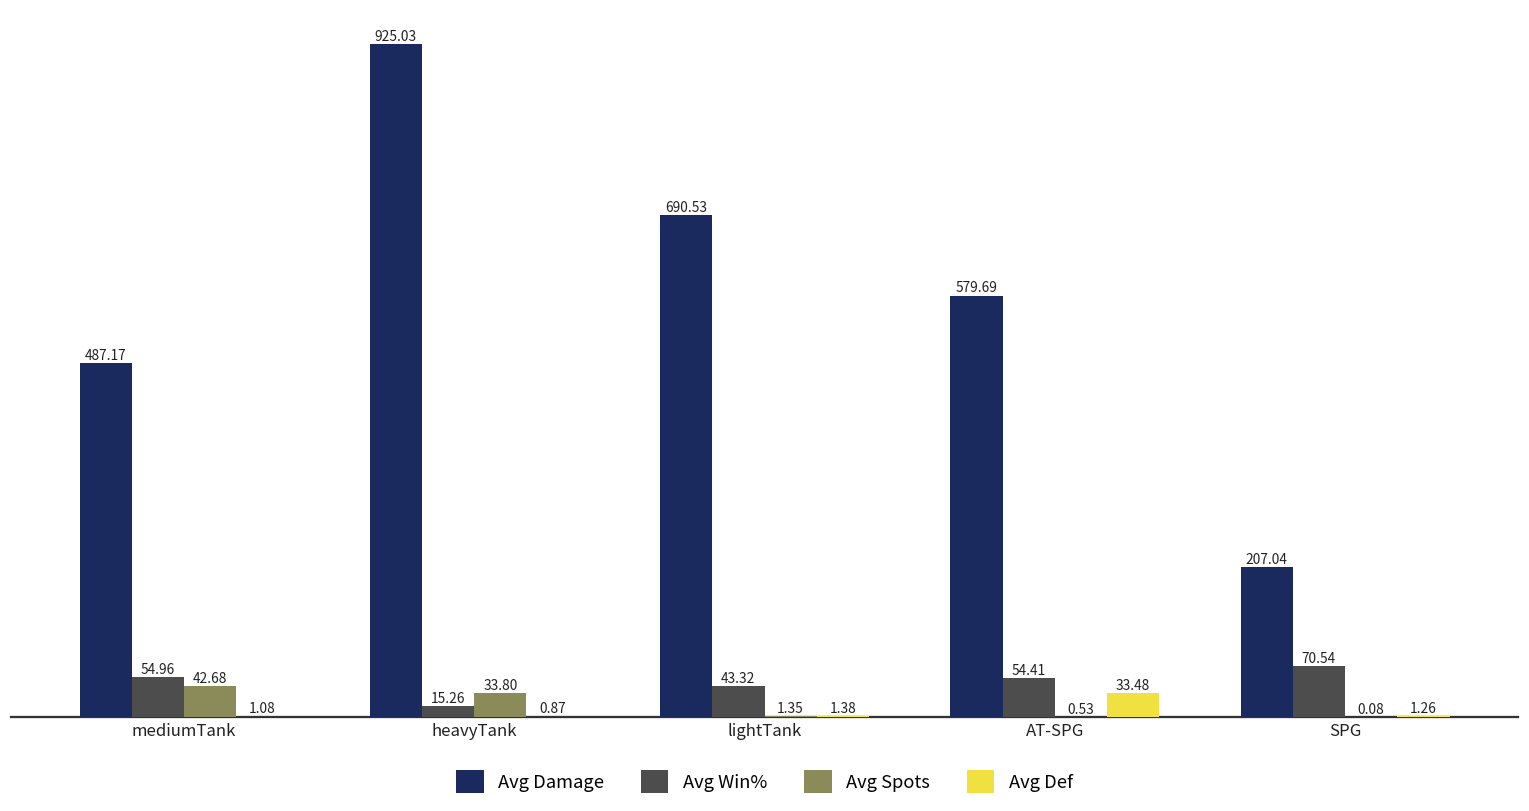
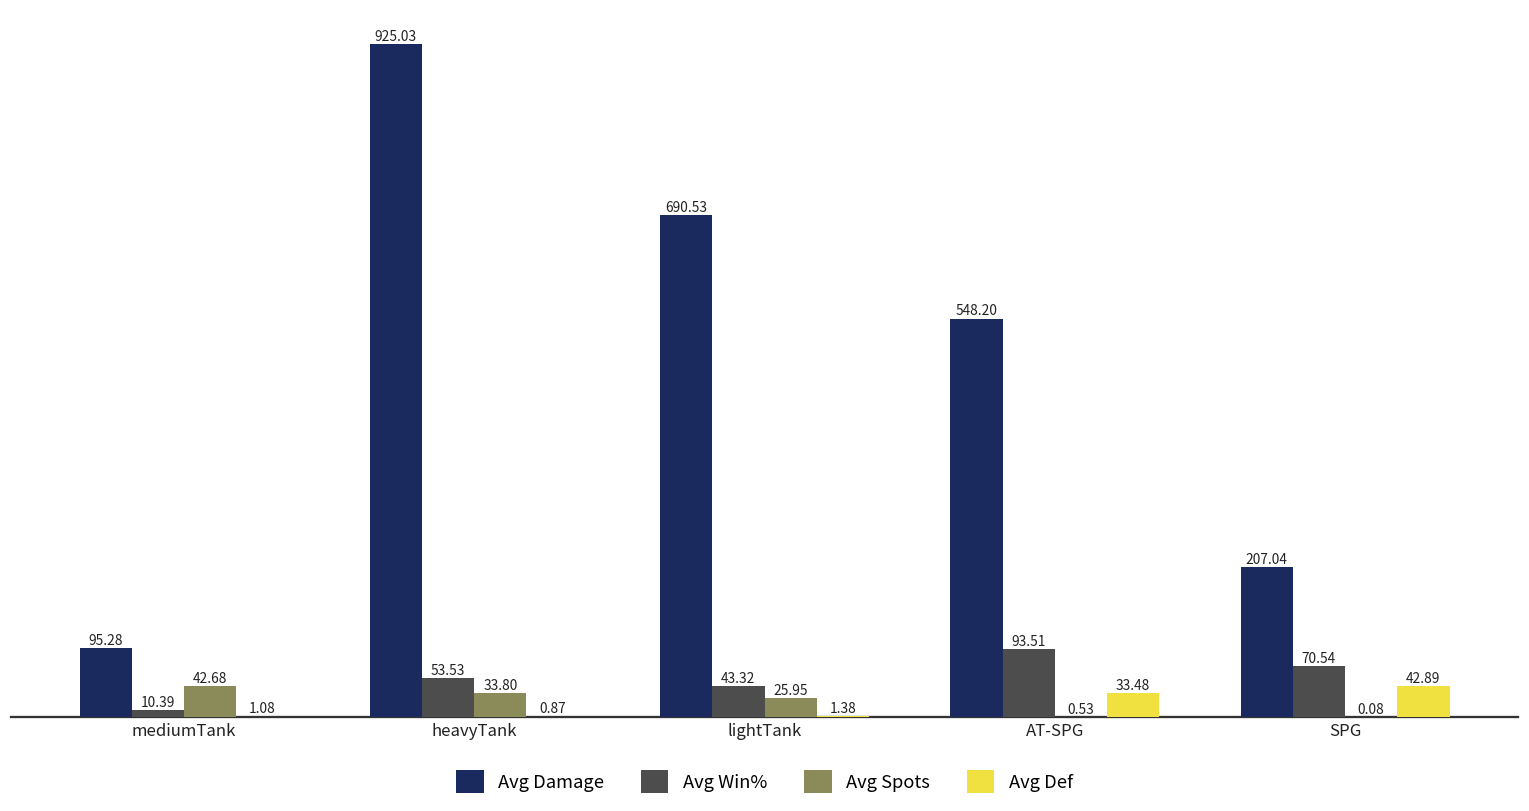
  {
    "Avg Damage": {
-     "mediumTank": 487.17,
+     "mediumTank": 95.28,
      "heavyTank": 925.03,
      "lightTank": 690.53,
-     "AT-SPG": 579.69,
+     "AT-SPG": 548.20,
      "SPG": 207.04
    },
    "Avg Win%": {
-     "mediumTank": 54.96,
-     "heavyTank": 15.26,
+     "mediumTank": 10.39,
+     "heavyTank": 53.53,
      "lightTank": 43.32,
-     "AT-SPG": 54.41,
+     "AT-SPG": 93.51,
      "SPG": 70.54
    },
    "Avg Spots": {
      "mediumTank": 42.68,
      "heavyTank": 33.80,
-     "lightTank": 1.35,
+     "lightTank": 25.95,
      "AT-SPG": 0.53,
      "SPG": 0.08
    },
    "Avg Def": {
      "mediumTank": 1.08,
      "heavyTank": 0.87,
      "lightTank": 1.38,
      "AT-SPG": 33.48,
-     "SPG": 1.26
+     "SPG": 42.89
    }
  }
